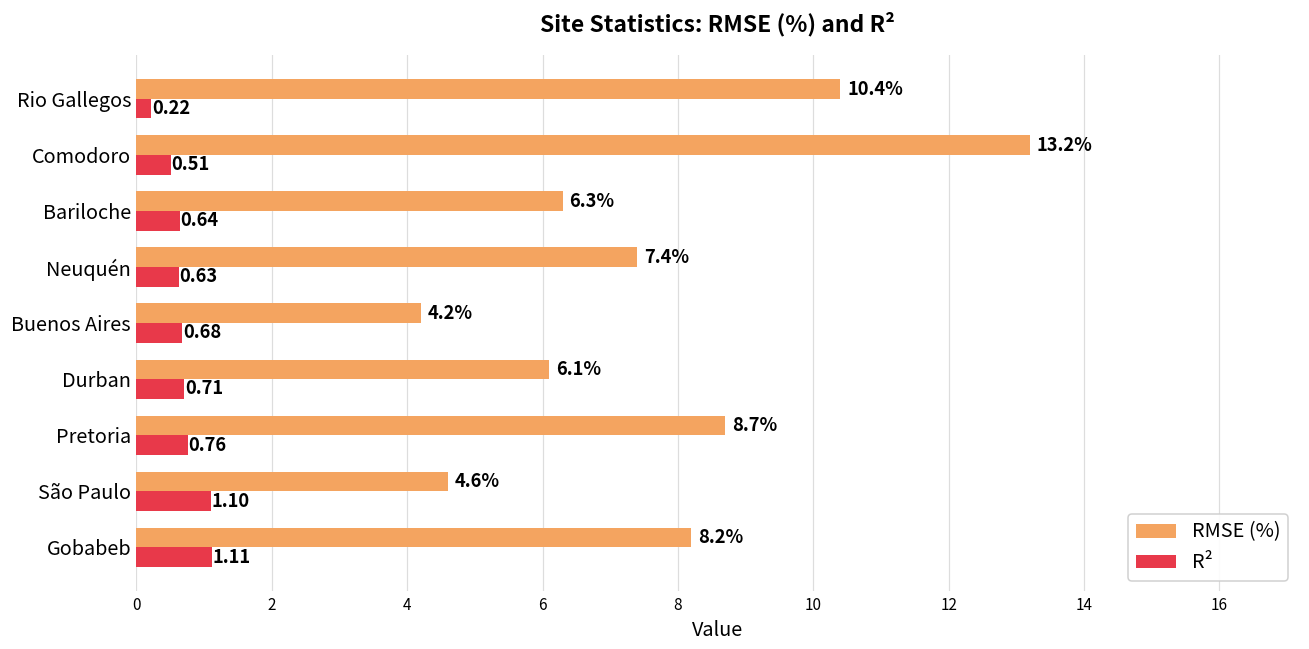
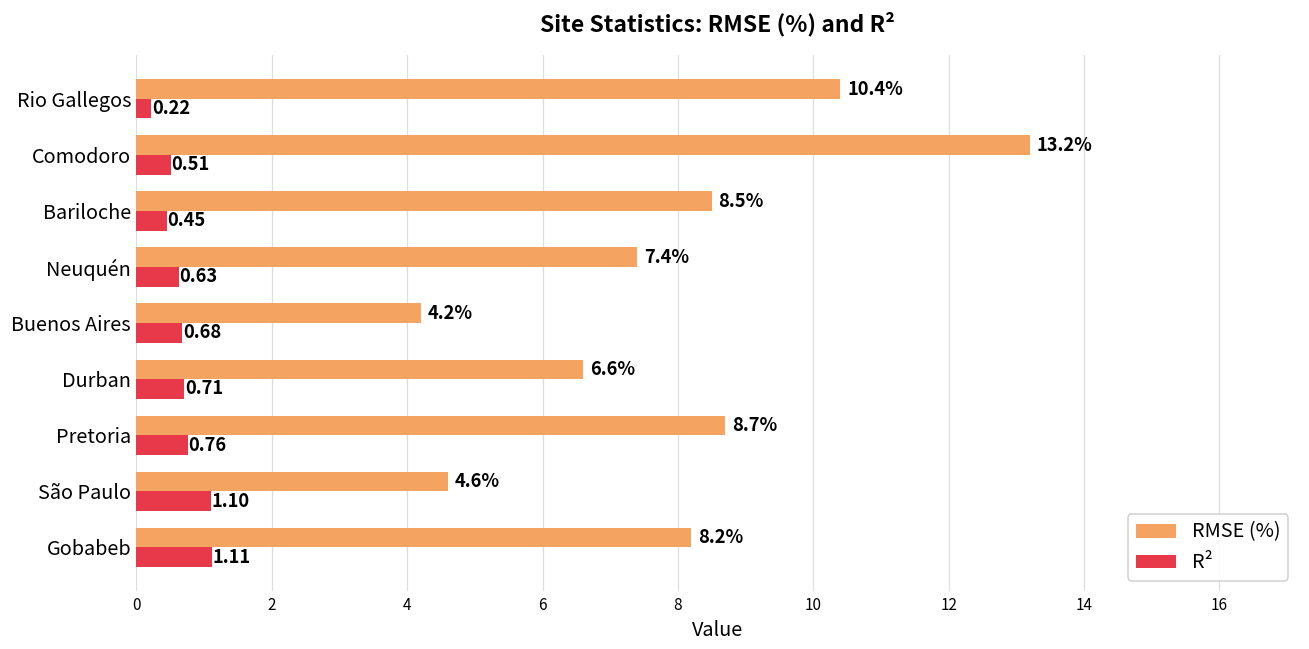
  {
    "RMSE (%)": {
      "Rio Gallegos": "10.4%",
      "Comodoro": "13.2%",
-     "Bariloche": "6.3%",
+     "Bariloche": "8.5%",
      "Neuquén": "7.4%",
      "Buenos Aires": "4.2%",
-     "Durban": "6.1%",
+     "Durban": "6.6%",
      "Pretoria": "8.7%",
      "São Paulo": "4.6%",
      "Gobabeb": "8.2%"
    },
    "R²": {
      "Rio Gallegos": "0.22",
      "Comodoro": "0.51",
-     "Bariloche": "0.64",
+     "Bariloche": "0.45",
      "Neuquén": "0.63",
      "Buenos Aires": "0.68",
      "Durban": "0.71",
      "Pretoria": "0.76",
      "São Paulo": "1.10",
      "Gobabeb": "1.11"
    }
  }
